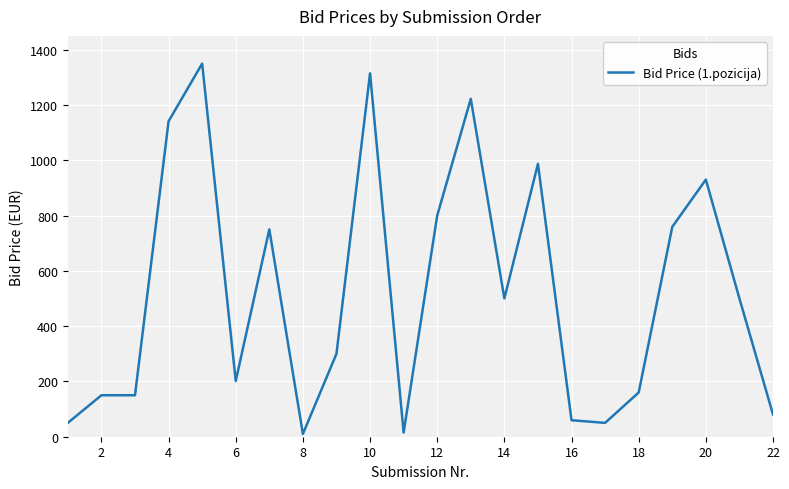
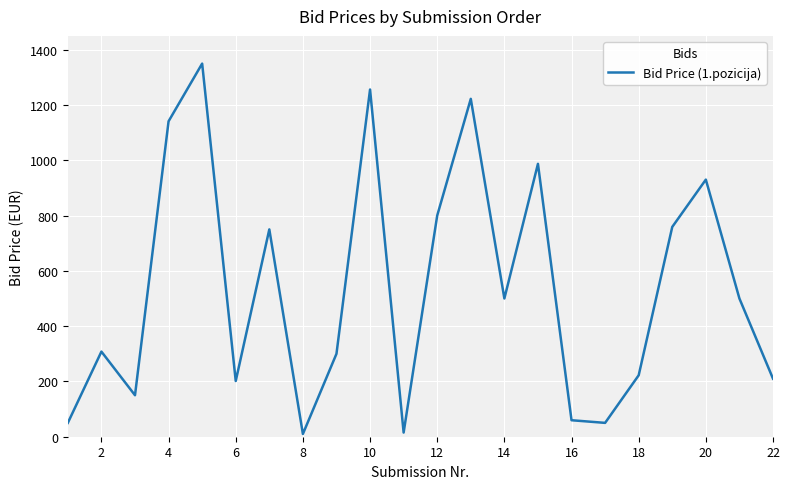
  {
-   "2": 150,
+   "2": 310,
    "4": 1140,
    "6": 200,
    "8": 10,
-   "10": 1310,
+   "10": 1260,
    "12": 800,
    "14": 500,
    "16": 60,
-   "18": 160,
+   "18": 220,
    "20": 930,
-   "22": 80
+   "22": 210
  }
